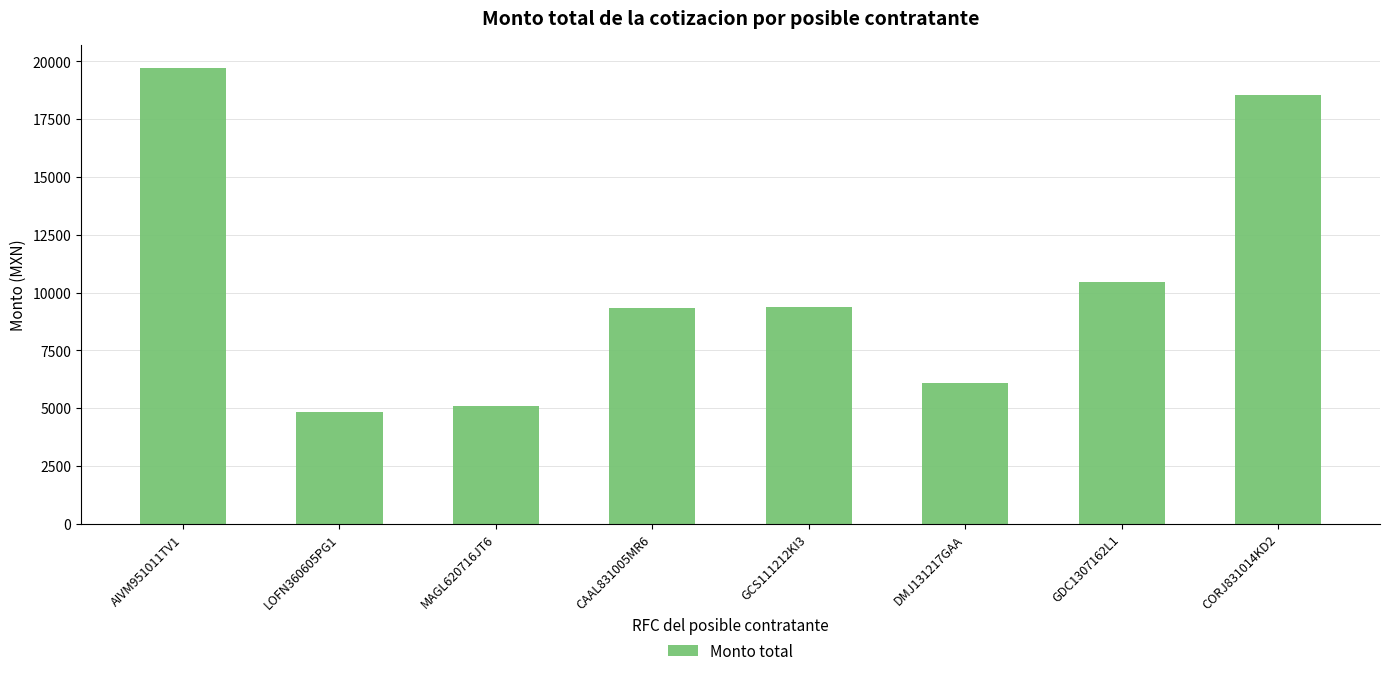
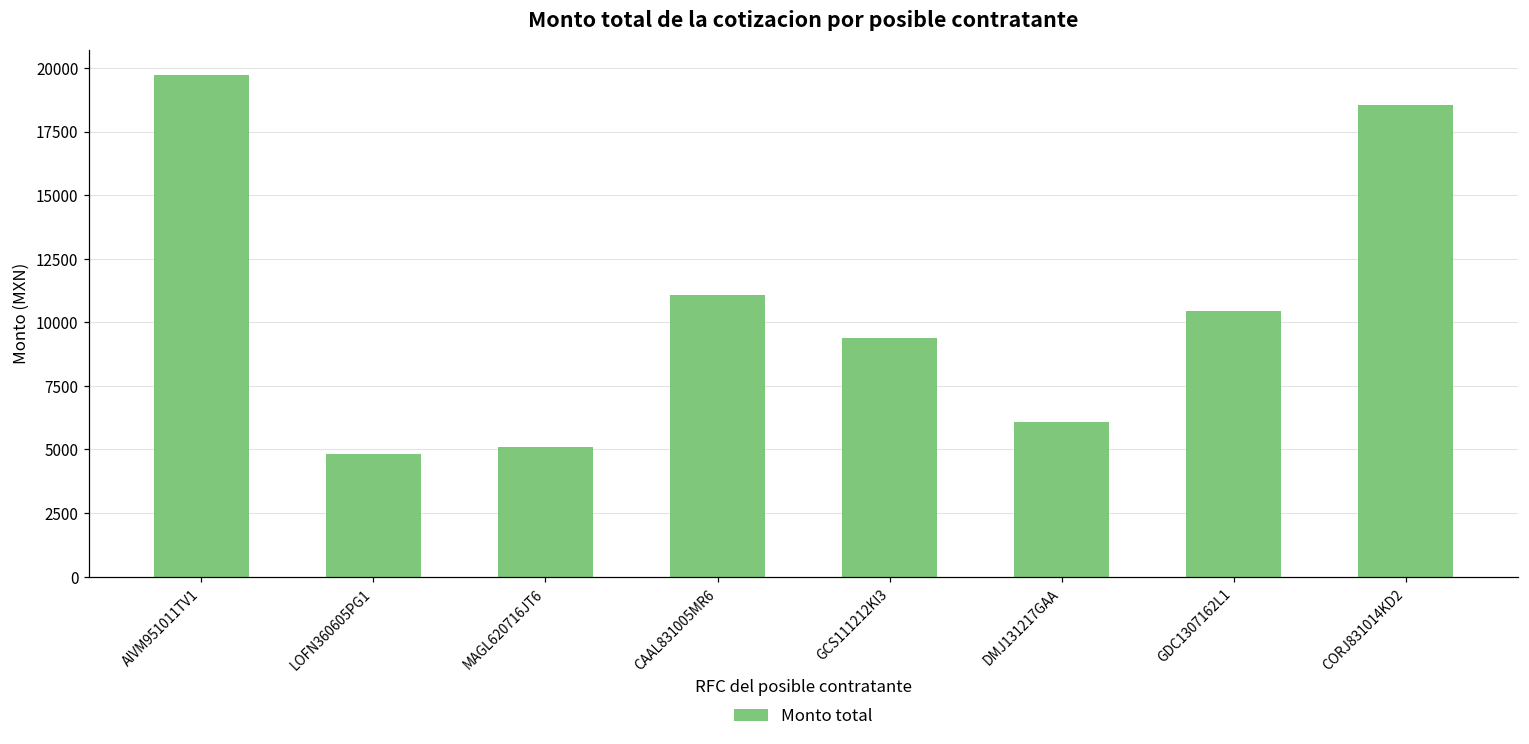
  {
    "AIVM951011TV1": 19700,
    "LOFN360605PG1": 4800,
    "MAGL620716JT6": 5100,
-   "CAAL831005MR6": 9300,
+   "CAAL831005MR6": 11100,
    "GCS111212KI3": 9400,
    "DMJ131217GAA": 6100,
    "GDC1307162L1": 10400,
    "CORJ831014KD2": 18600
  }
